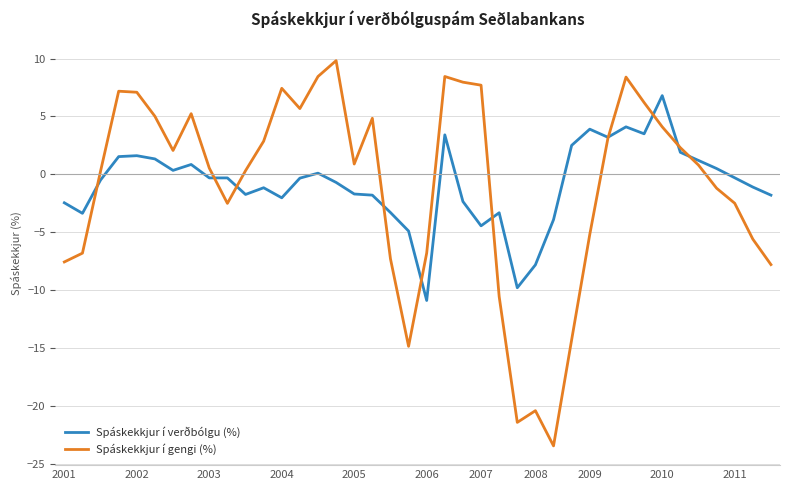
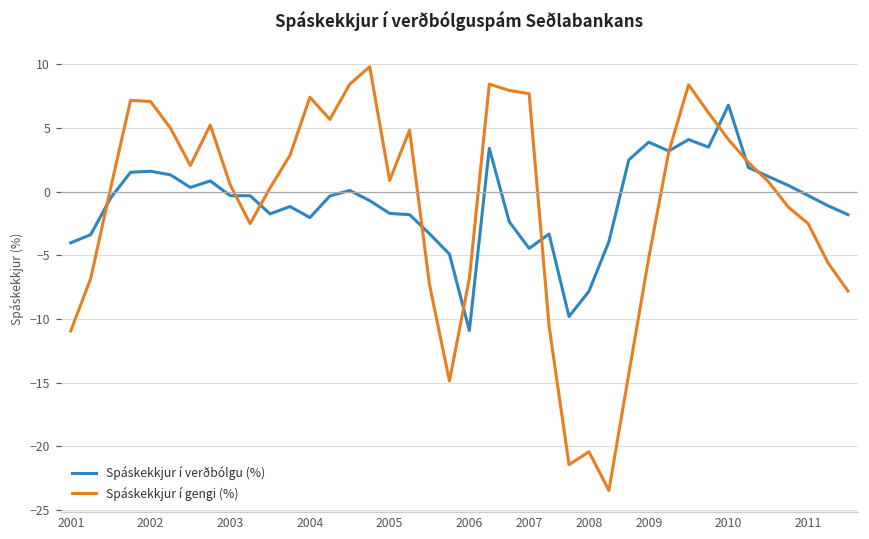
  {
    "Spáskekkjur í verðbólgu (%)": {
-     "2001": -2.5,
+     "2001": -4.0,
      "2002": 1.6,
      "2003": -0.3,
      "2004": -2.0,
      "2005": -1.7,
      "2006": -10.9,
      "2007": -4.5,
      "2008": -7.8,
      "2009": 3.9,
      "2010": 6.8,
      "2011": -0.3
    },
    "Spáskekkjur í gengi (%)": {
-     "2001": -7.6,
+     "2001": -10.9,
      "2002": 7.1,
      "2003": 0.5,
      "2004": 7.4,
      "2005": 0.9,
      "2006": -6.8,
      "2007": 7.7,
      "2008": -20.4,
      "2009": -5.2,
      "2010": 4.1,
      "2011": -2.5
    }
  }
